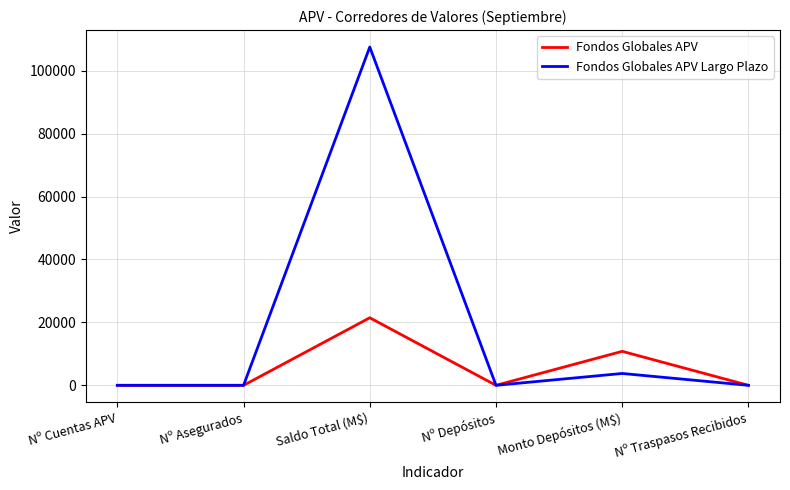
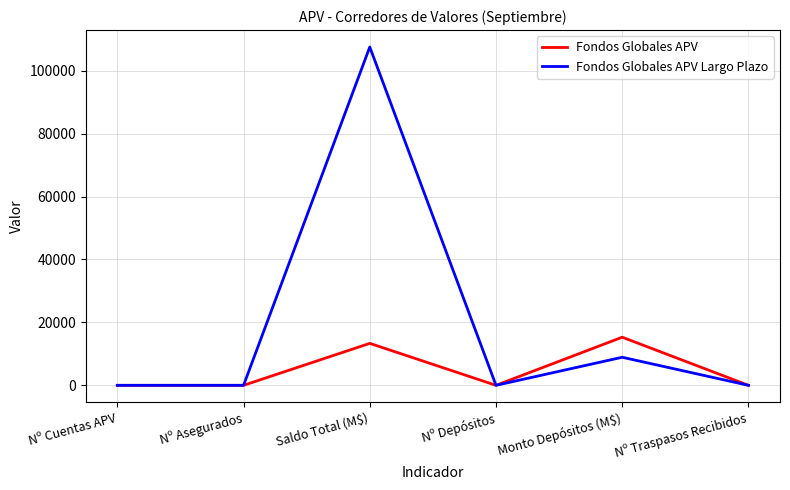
  {
    "Fondos Globales APV": {
-     "Saldo Total (M$)": 21000,
-     "Monto Depósitos (M$)": 11000
+     "Saldo Total (M$)": 13000,
+     "Monto Depósitos (M$)": 15000
    },
    "Fondos Globales APV Largo Plazo": {
      "Saldo Total (M$)": 108000,
-     "Monto Depósitos (M$)": 4000
+     "Monto Depósitos (M$)": 9000
    }
  }
